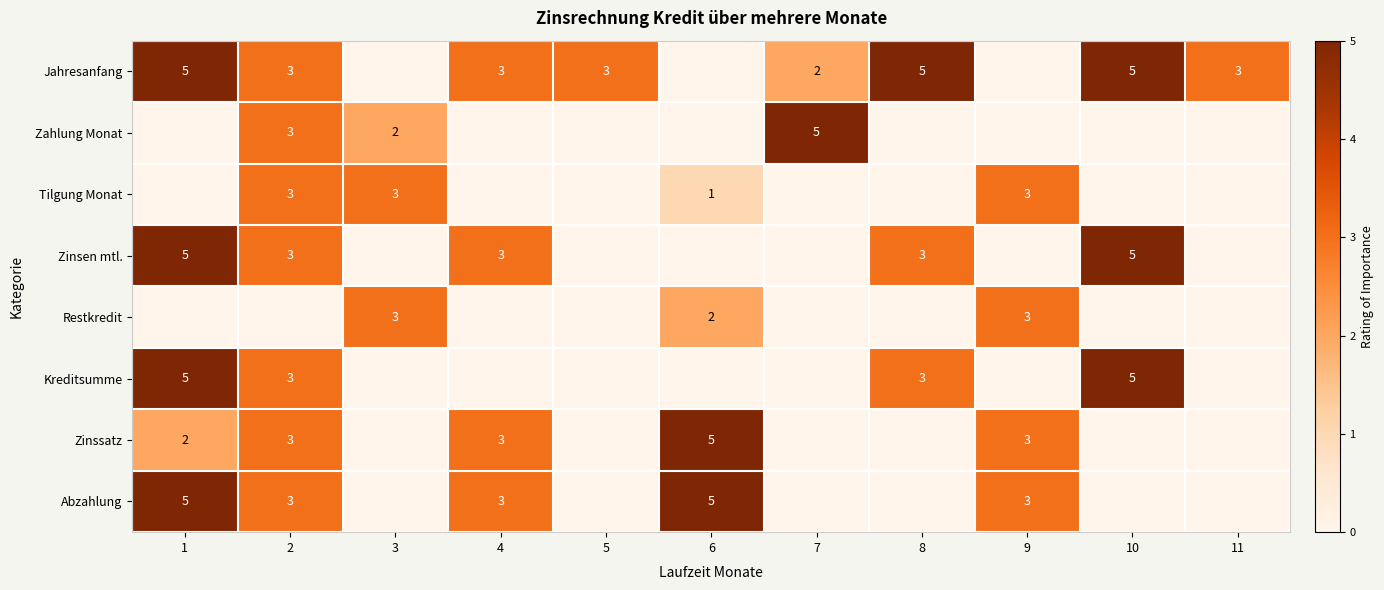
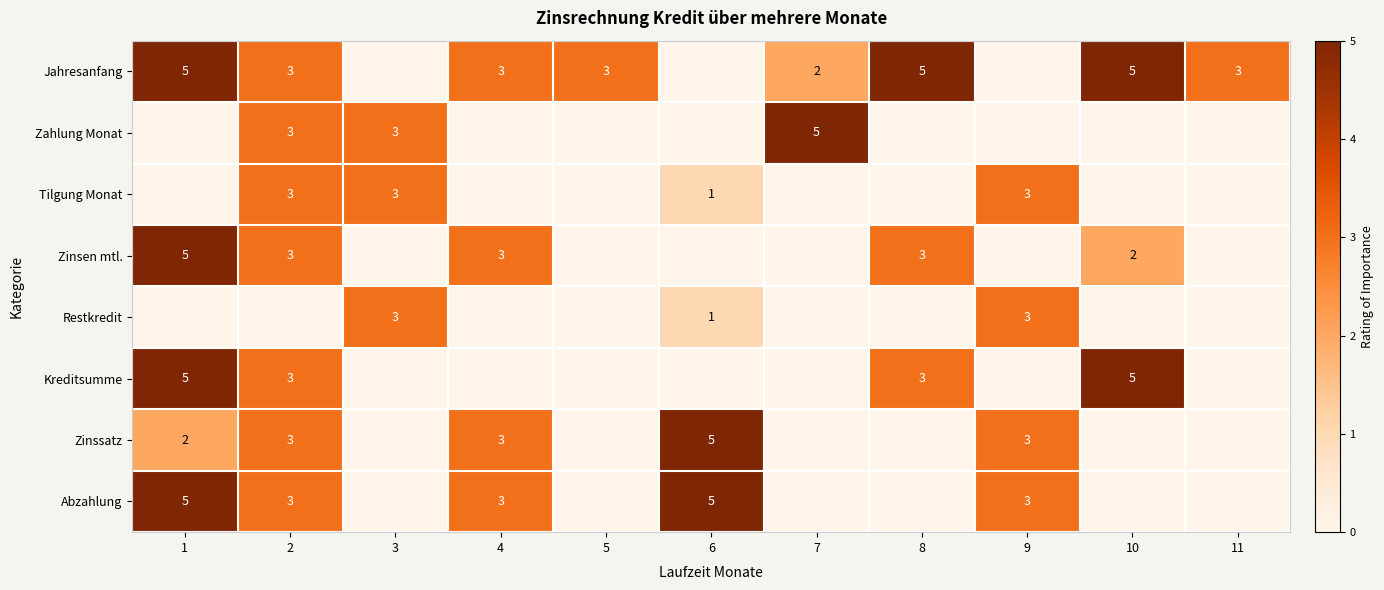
  {
    "Jahresanfang": {
      "1": 5,
      "2": 3,
      "4": 3,
      "5": 3,
      "7": 2,
      "8": 5,
      "10": 5,
      "11": 3
    },
    "Zahlung Monat": {
      "2": 3,
-     "3": 2,
+     "3": 3,
      "7": 5
    },
    "Tilgung Monat": {
      "2": 3,
      "3": 3,
      "6": 1,
      "9": 3
    },
    "Zinsen mtl.": {
      "1": 5,
      "2": 3,
      "4": 3,
      "8": 3,
-     "10": 5
+     "10": 2
    },
    "Restkredit": {
      "3": 3,
-     "6": 2,
+     "6": 1,
      "9": 3
    },
    "Kreditsumme": {
      "1": 5,
      "2": 3,
      "8": 3,
      "10": 5
    },
    "Zinssatz": {
      "1": 2,
      "2": 3,
      "4": 3,
      "6": 5,
      "9": 3
    },
    "Abzahlung": {
      "1": 5,
      "2": 3,
      "4": 3,
      "6": 5,
      "9": 3
    }
  }
